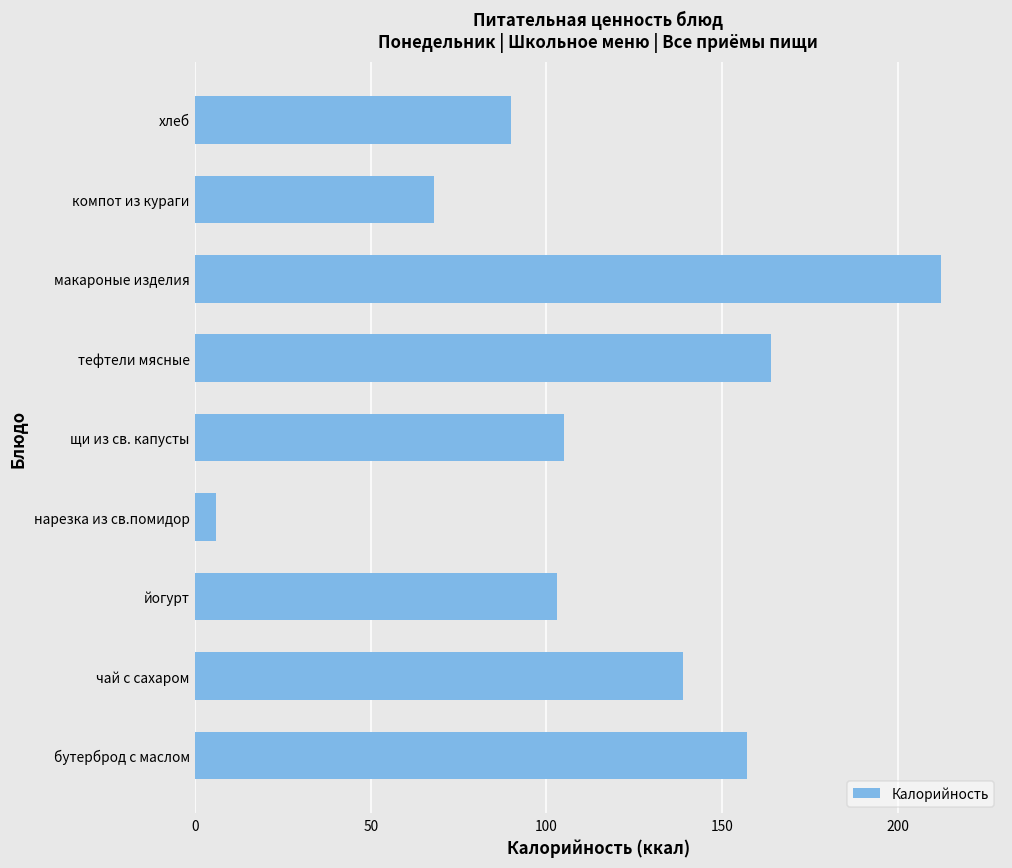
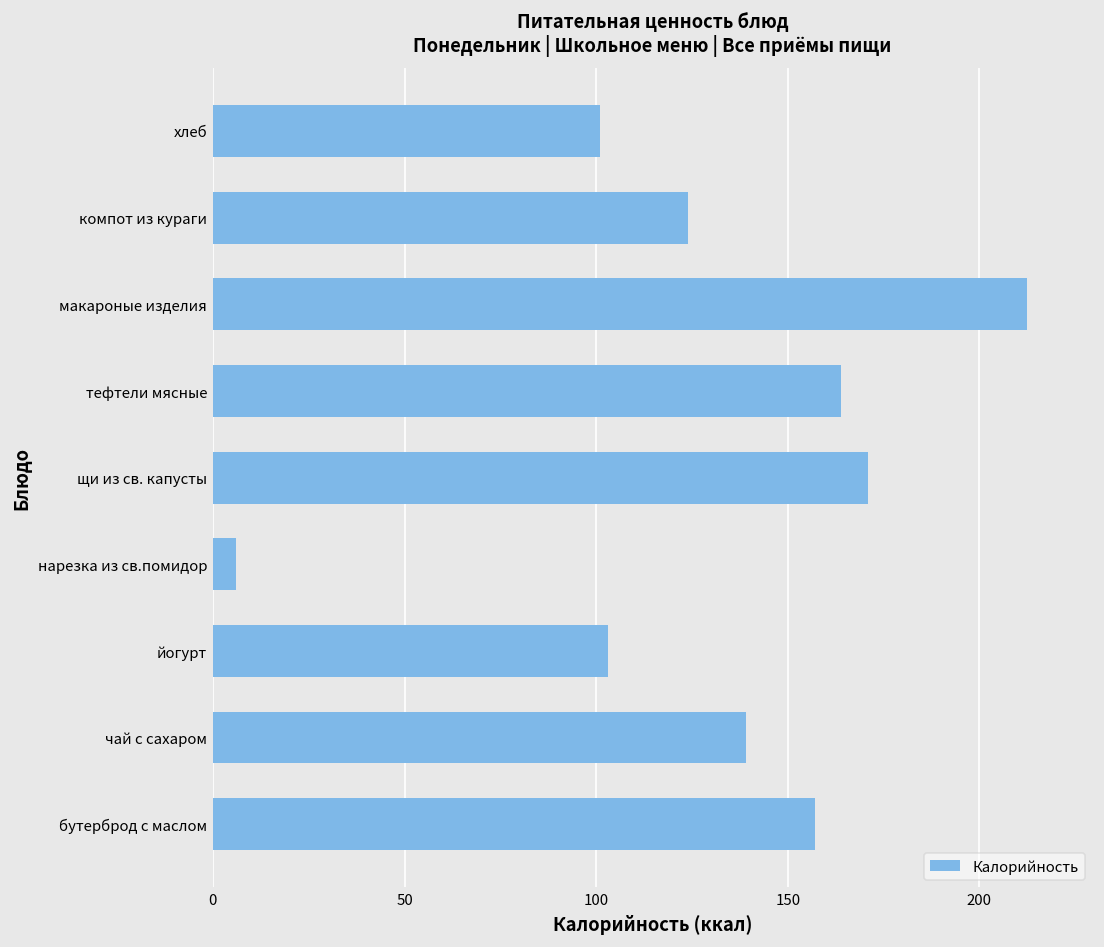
  {
-   "хлеб": 90,
-   "компот из кураги": 68,
+   "хлеб": 101,
+   "компот из кураги": 124,
    "макароные изделия": 212,
    "тефтели мясные": 164,
-   "щи из св. капусты": 105,
+   "щи из св. капусты": 171,
    "нарезка из св.помидор": 6,
    "йогурт": 103,
    "чай с сахаром": 139,
    "бутерброд с маслом": 157
  }
